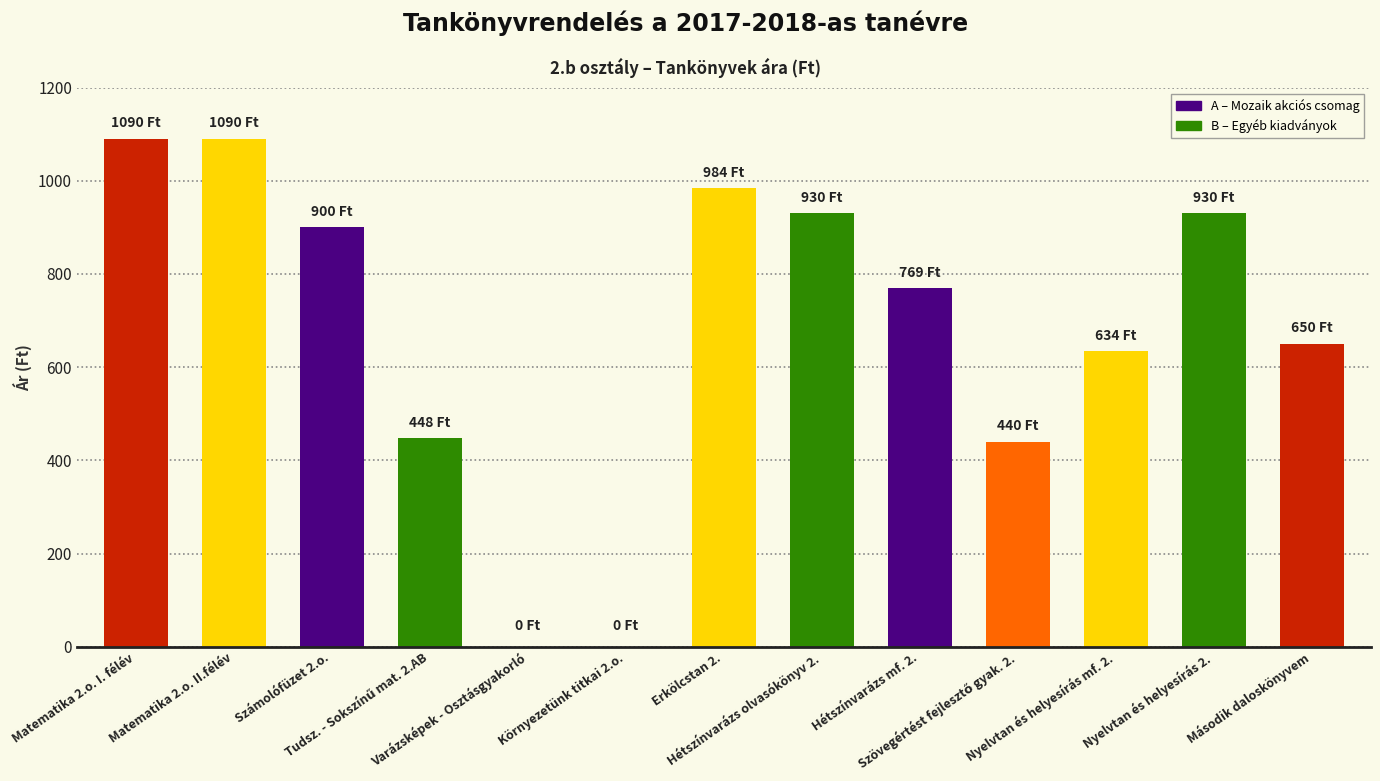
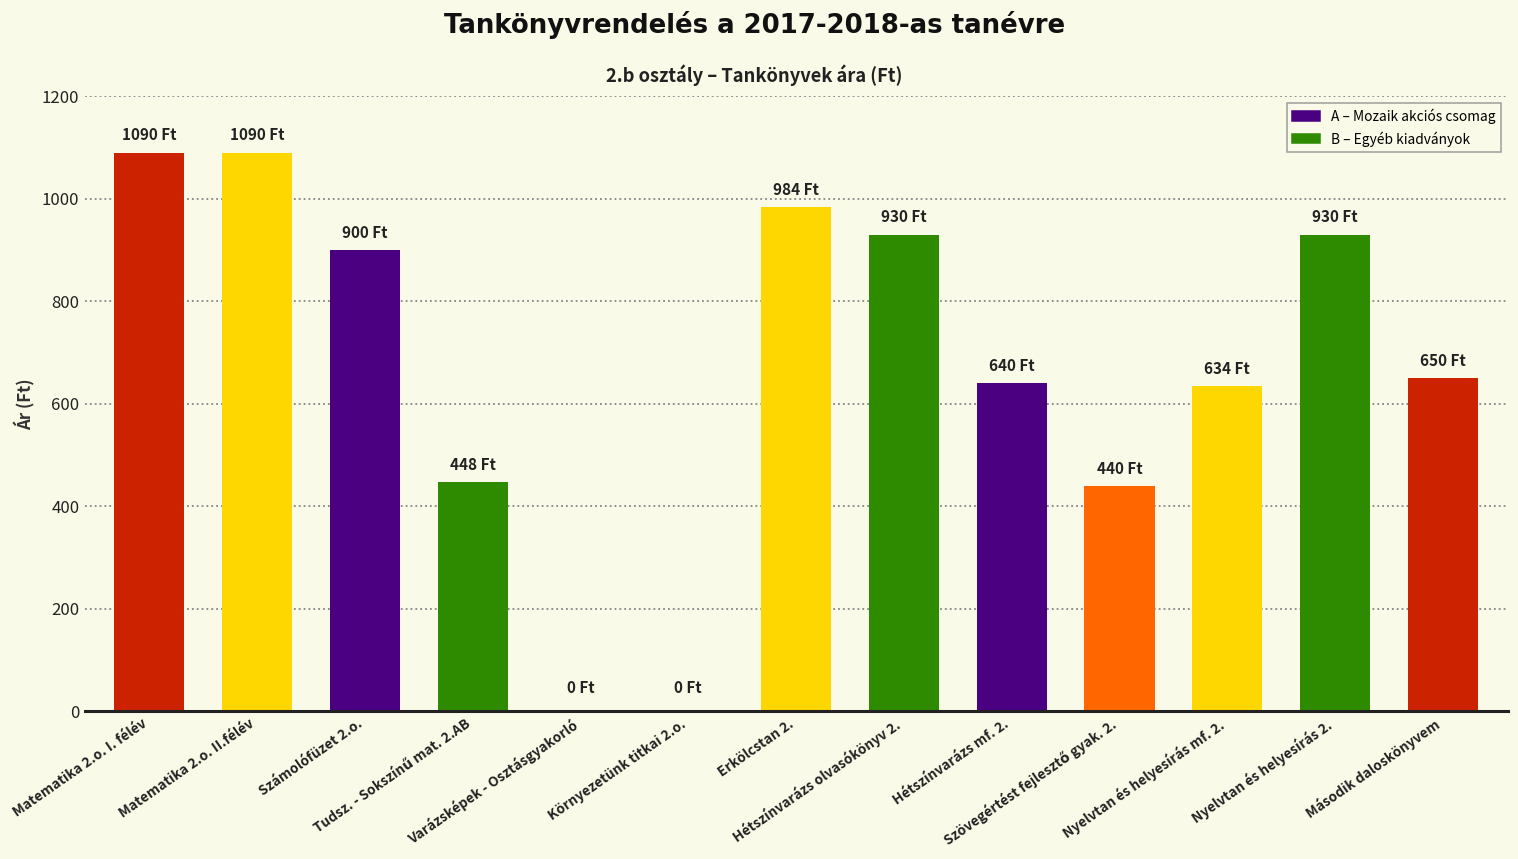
  {
    "Matematika 2.o. I. félév": 1090,
    "Matematika 2.o. II.félév": 1090,
    "Számolófüzet 2.o.": 900,
    "Tudsz. - Sokszínű mat. 2.AB": 448,
    "Varázsképek - Osztásgyakorló": 0,
    "Környezetünk titkai 2.o.": 0,
    "Erkölcstan 2.": 984,
    "Hétszínvarázs olvasókönyv 2.": 930,
-   "Hétszínvarázs mf. 2.": 769,
+   "Hétszínvarázs mf. 2.": 640,
    "Szövegértést fejlesztő gyak. 2.": 440,
    "Nyelvtan és helyesírás mf. 2.": 634,
    "Nyelvtan és helyesírás 2.": 930,
    "Második daloskönyvem": 650
  }
